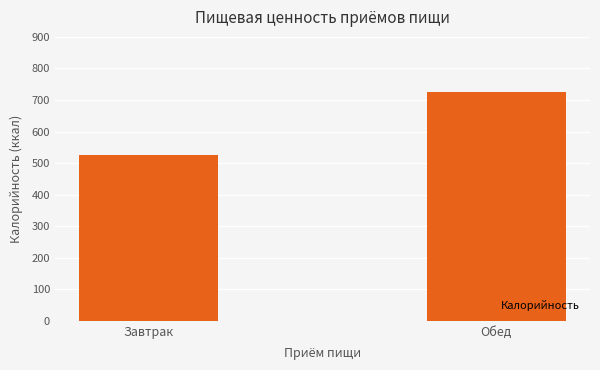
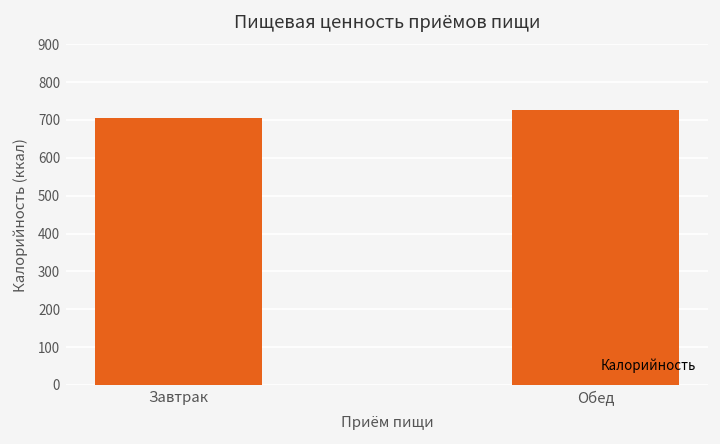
  {
-   "Завтрак": 520,
+   "Завтрак": 710,
    "Обед": 730
  }
